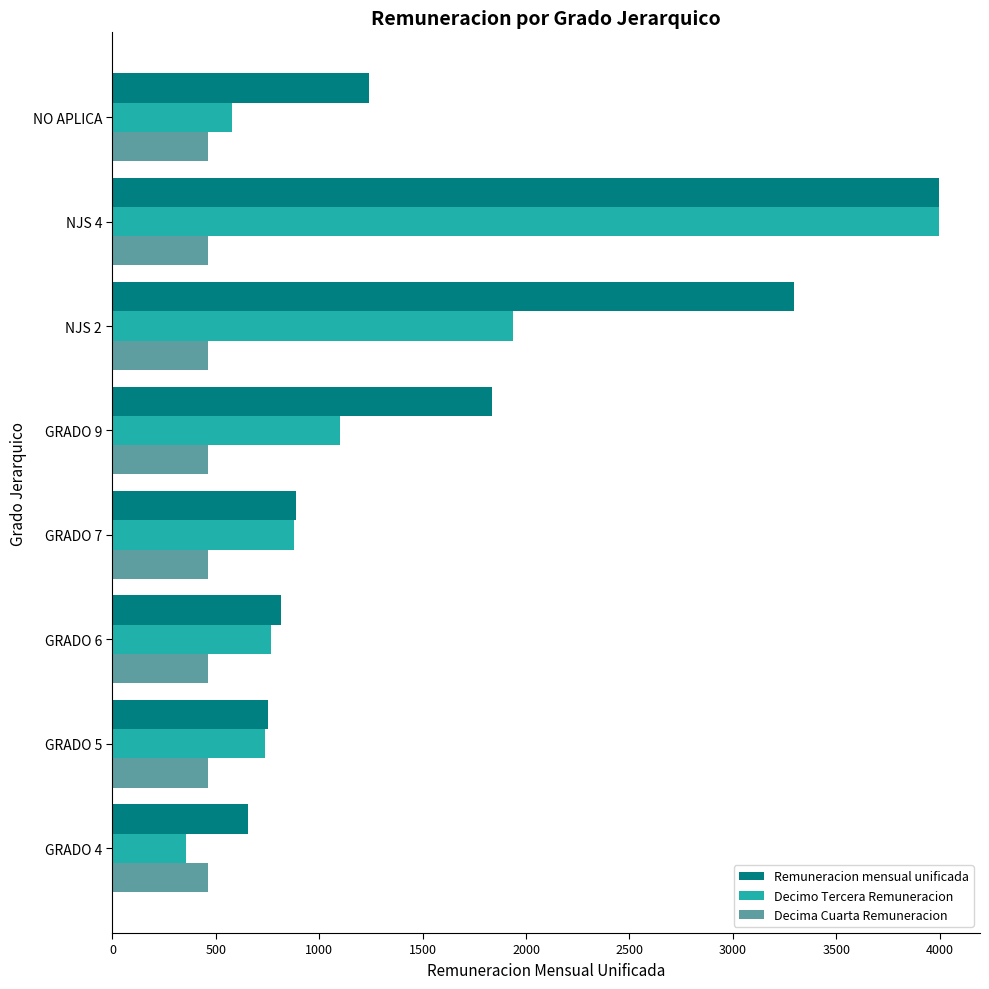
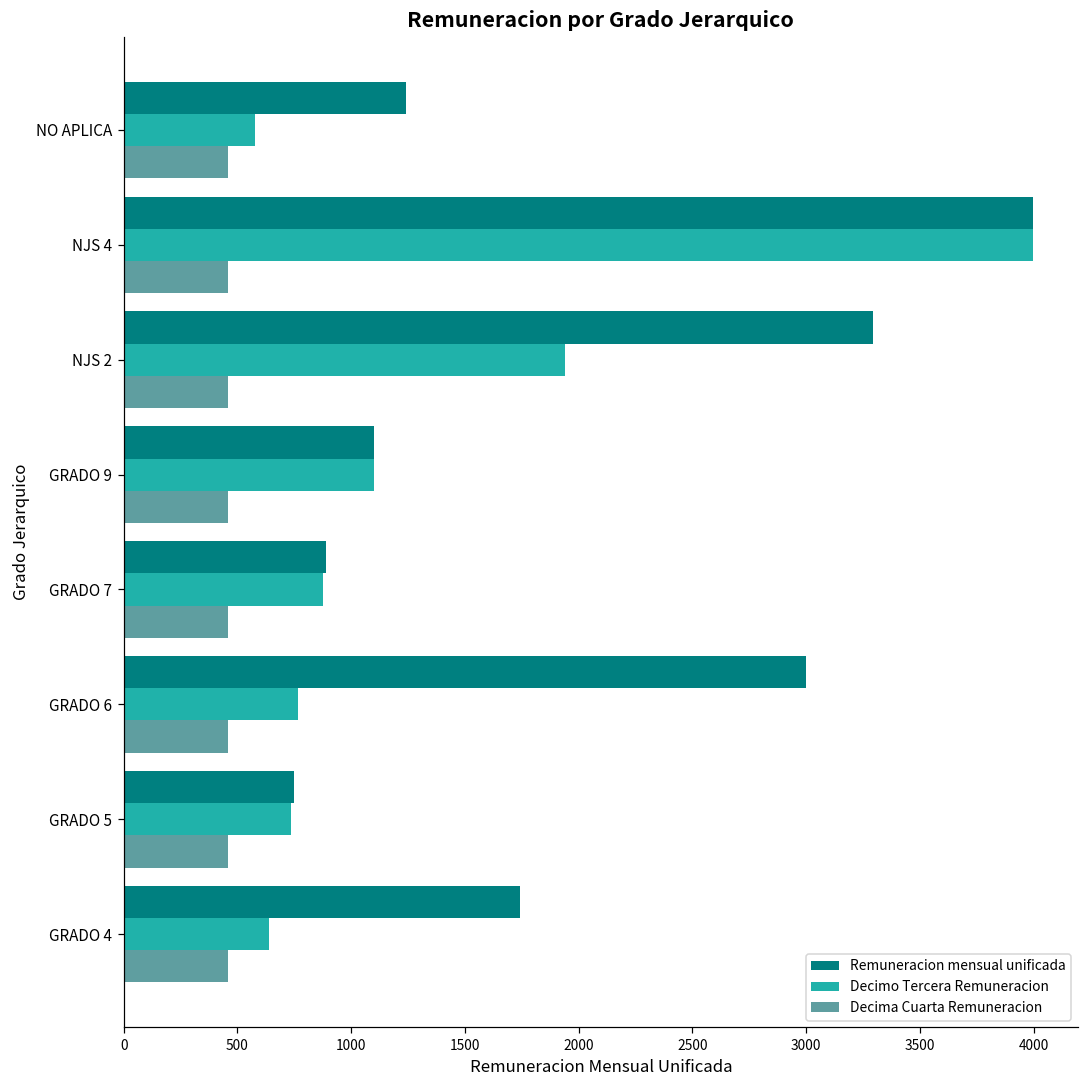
  {
    "Remuneracion mensual unificada": {
      "NO APLICA": 1240,
      "NJS 4": 4000,
      "NJS 2": 3300,
-     "GRADO 9": 1840,
+     "GRADO 9": 1100,
      "GRADO 7": 890,
-     "GRADO 6": 820,
+     "GRADO 6": 3000,
      "GRADO 5": 750,
-     "GRADO 4": 660
+     "GRADO 4": 1740
    },
    "Decimo Tercera Remuneracion": {
      "NO APLICA": 580,
      "NJS 4": 4000,
      "NJS 2": 1940,
      "GRADO 9": 1100,
      "GRADO 7": 880,
      "GRADO 6": 770,
      "GRADO 5": 740,
-     "GRADO 4": 350
+     "GRADO 4": 640
    },
    "Decima Cuarta Remuneracion": {
      "NO APLICA": 460,
      "NJS 4": 460,
      "NJS 2": 460,
      "GRADO 9": 460,
      "GRADO 7": 460,
      "GRADO 6": 460,
      "GRADO 5": 460,
      "GRADO 4": 460
    }
  }
